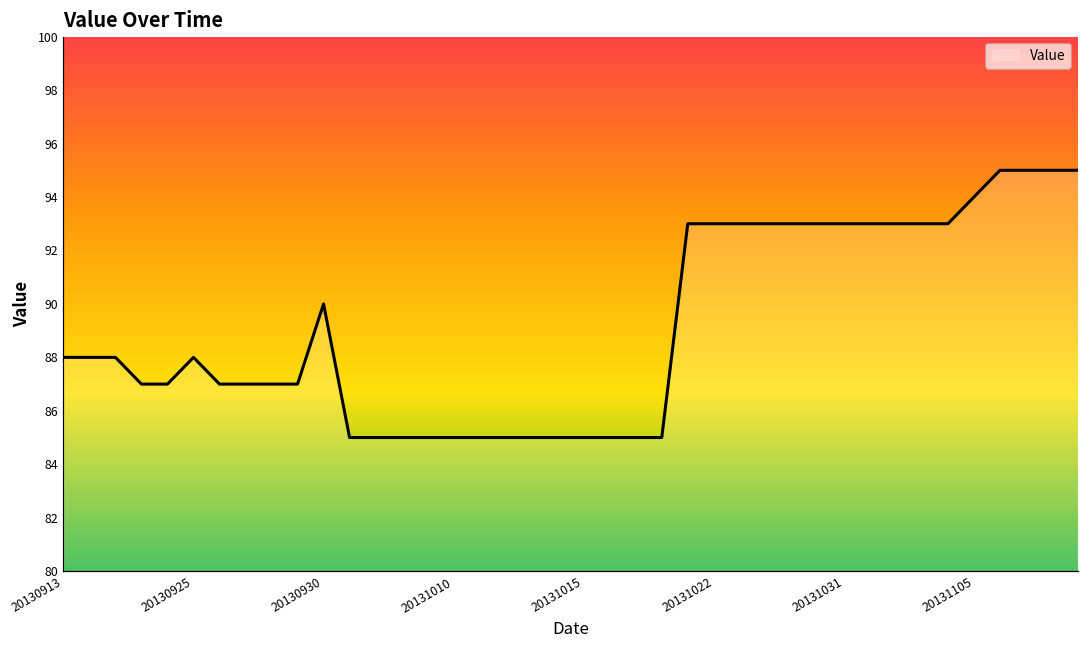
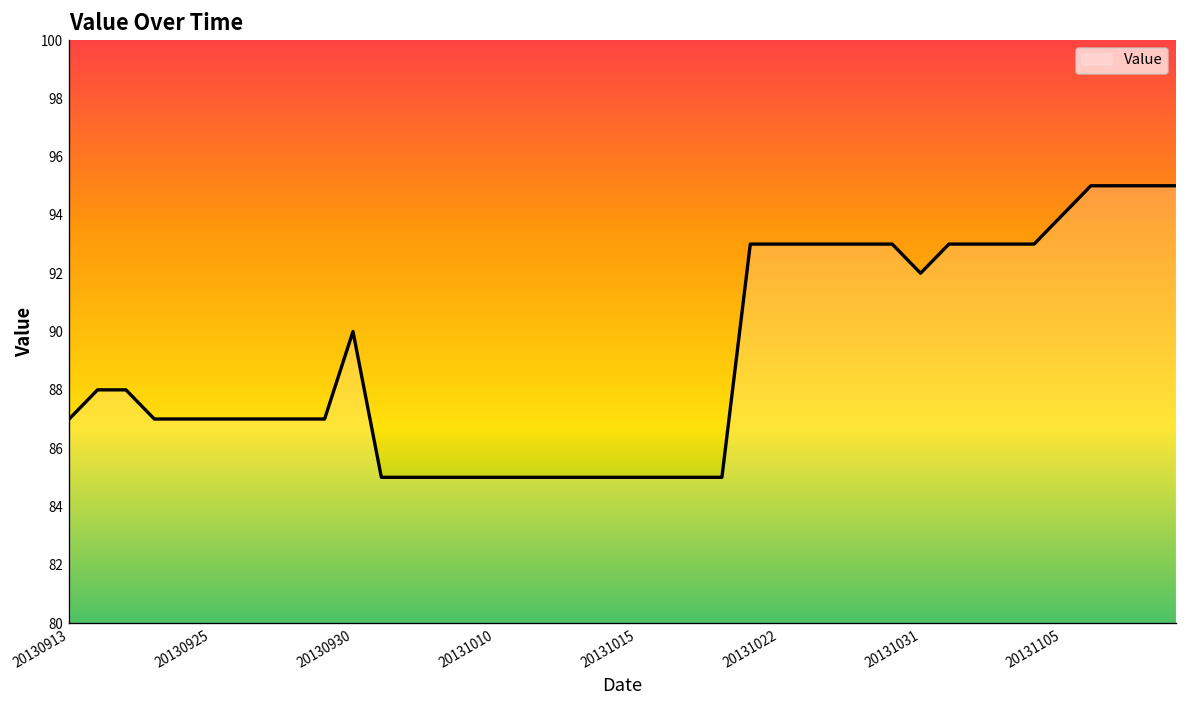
  {
-   "20130913": 88,
-   "20130925": 88,
+   "20130913": 87,
+   "20130925": 87,
    "20130930": 90,
    "20131010": 85,
    "20131015": 85,
    "20131022": 93,
-   "20131031": 93,
+   "20131031": 92,
    "20131105": 94
  }
